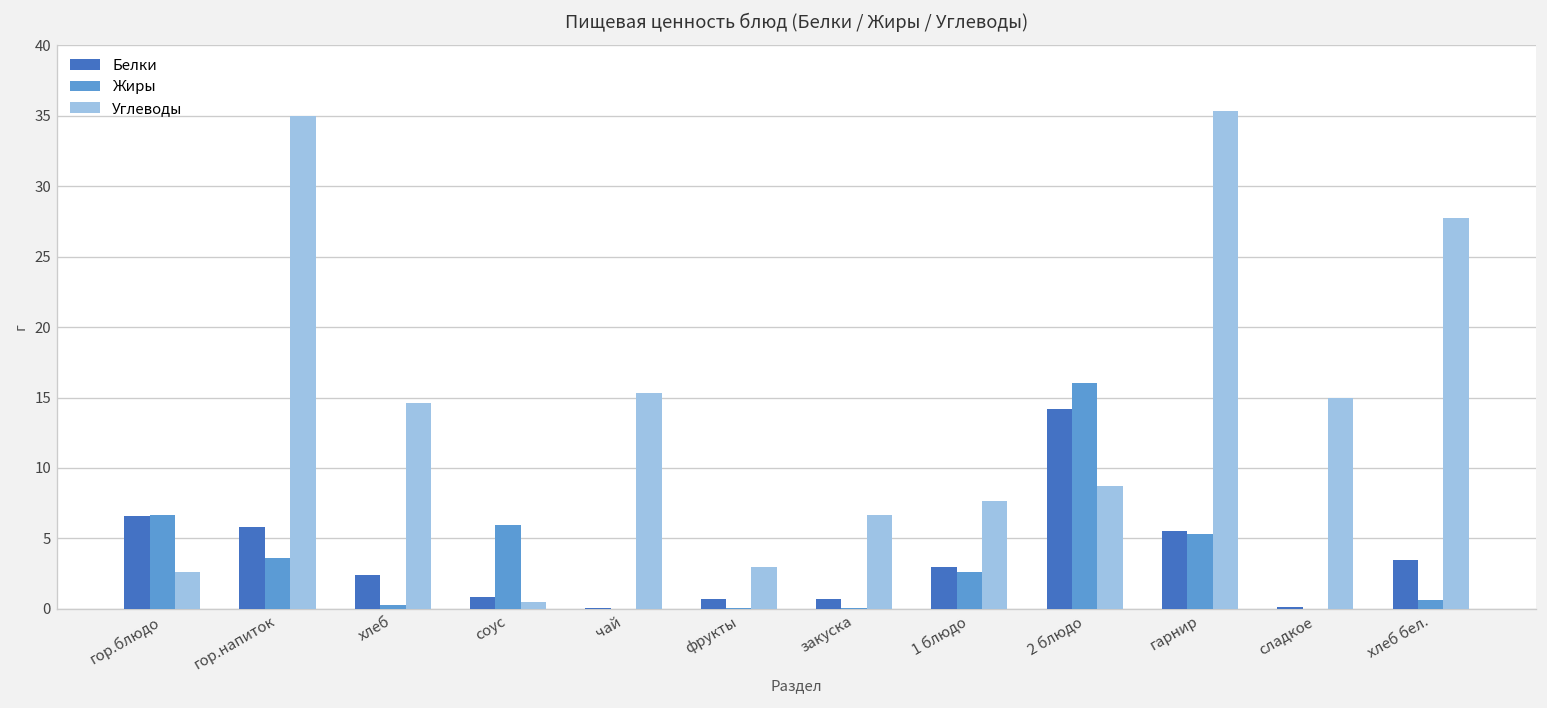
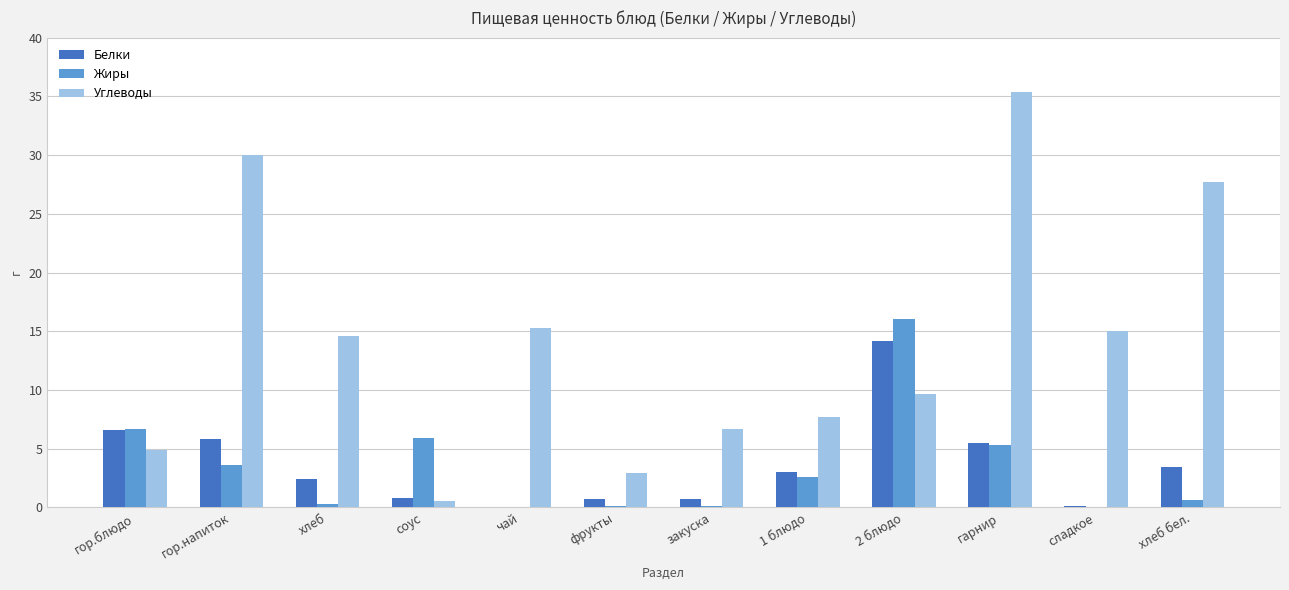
  {
    "Углеводы": {
-     "гор.блюдо": 2.7,
-     "гор.напиток": 35,
+     "гор.блюдо": 4.9,
+     "гор.напиток": 30,
      "хлеб": 14.6,
      "соус": 0.5,
      "чай": 15.3,
      "фрукты": 3.0,
      "закуска": 6.7,
      "1 блюдо": 7.7,
-     "2 блюдо": 8.7,
+     "2 блюдо": 9.7,
      "гарнир": 35.3,
      "сладкое": 15.0,
      "хлеб бел.": 27.7
    }
  }
